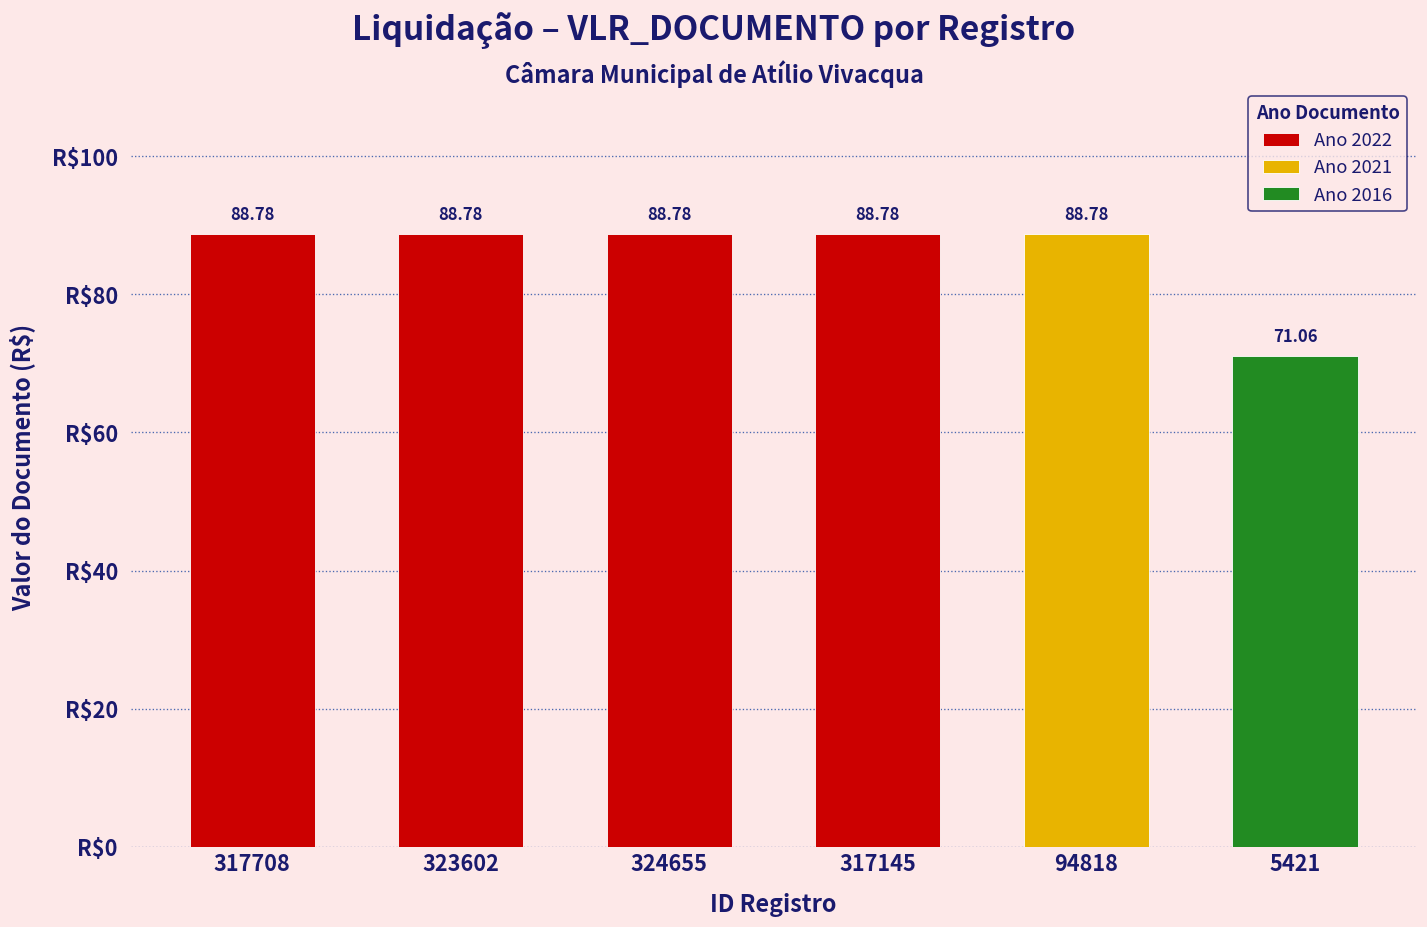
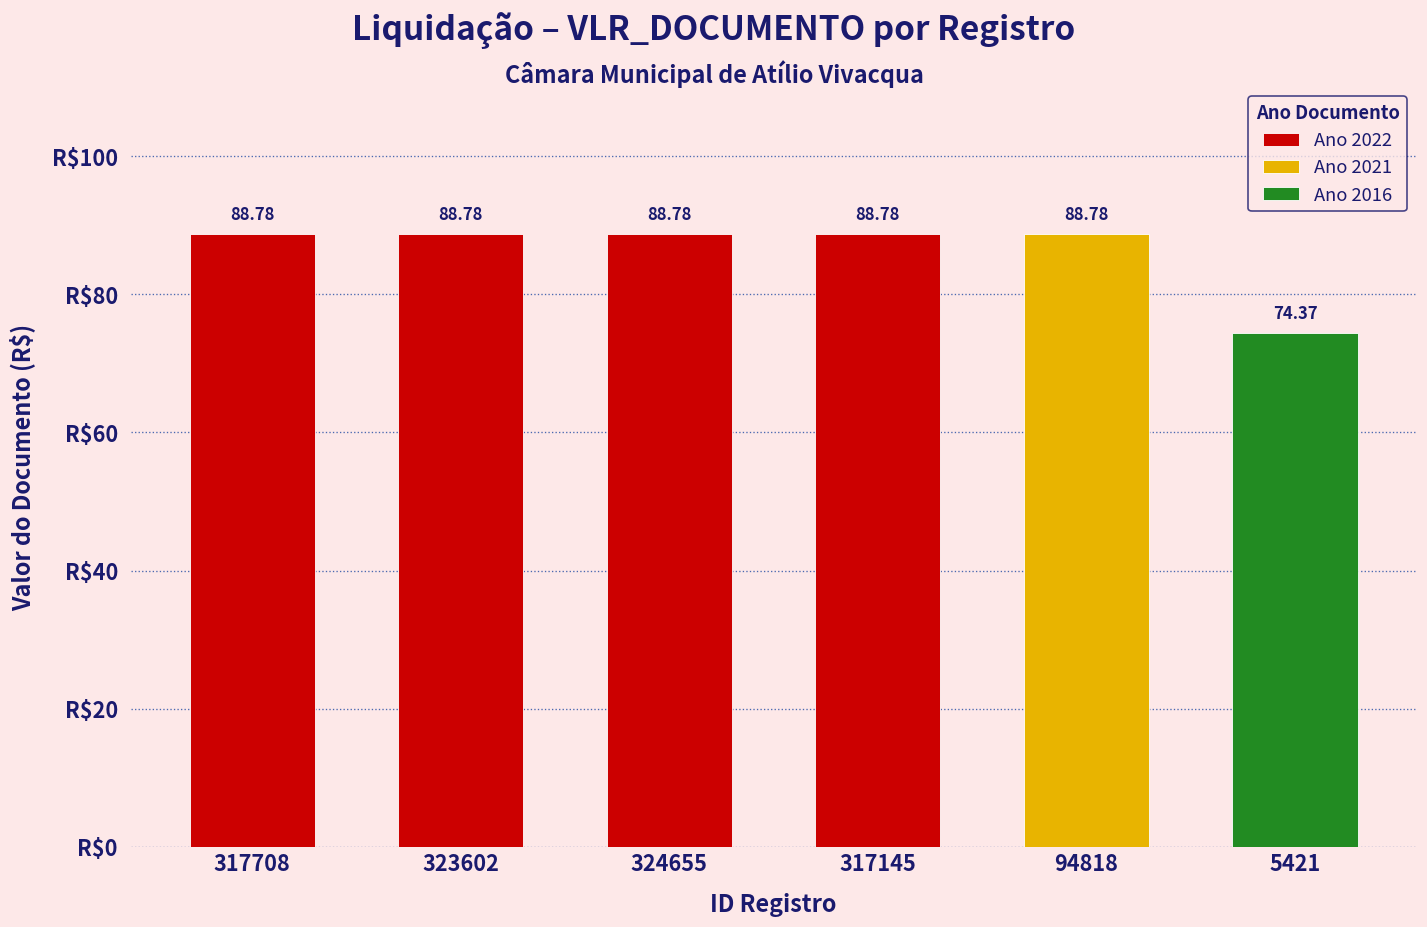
  {
    "317708": 88.78,
    "323602": 88.78,
    "324655": 88.78,
    "317145": 88.78,
    "94818": 88.78,
-   "5421": 71.06
+   "5421": 74.37
  }
